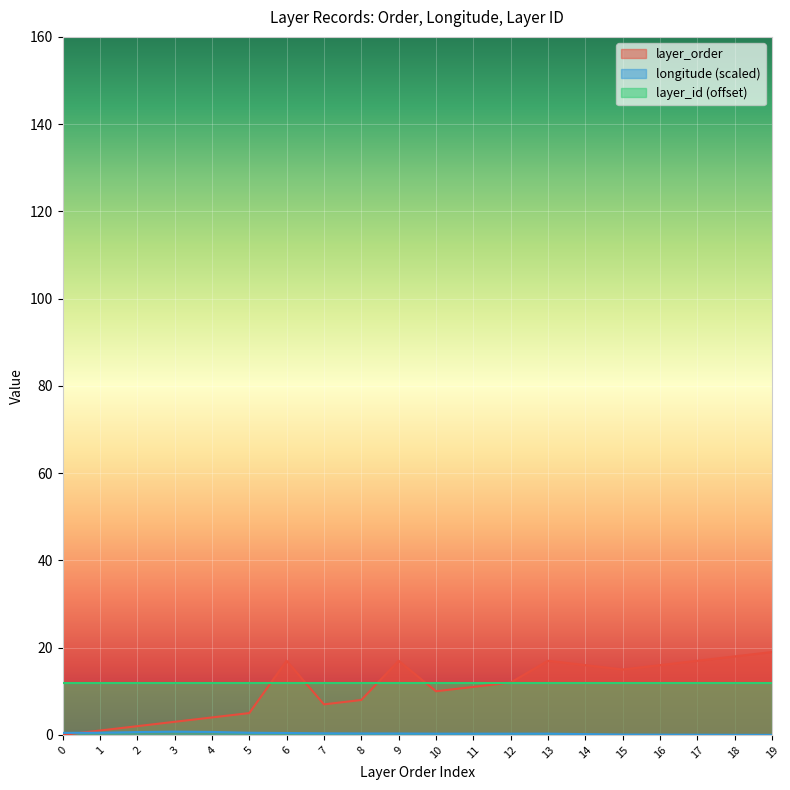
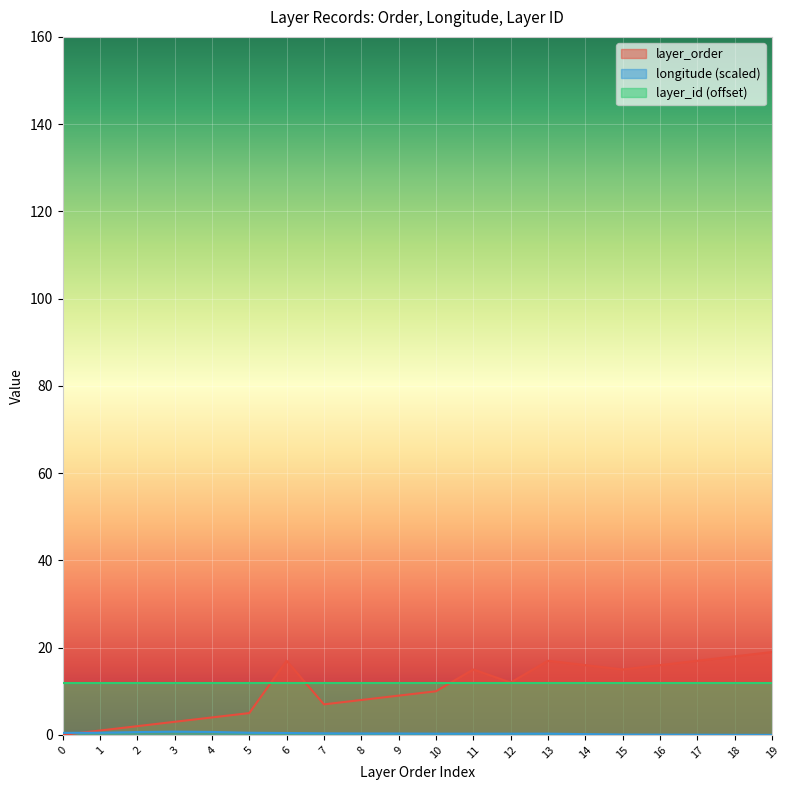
  {
    "layer_order": {
      "2": 2,
      "3": 3,
      "4": 4,
      "5": 5,
      "6": 17,
      "7": 7,
      "8": 8,
-     "9": 17,
+     "9": 9,
      "10": 10,
-     "11": 11,
+     "11": 15,
      "13": 17,
      "14": 16,
      "15": 15,
      "16": 16,
      "17": 17,
      "18": 18,
      "19": 19
    },
    "longitude (scaled)": {
      "2": 1,
      "3": 1,
      "4": 1,
      "5": 0,
      "6": 0,
      "7": 0,
      "8": 0,
      "9": 0,
      "10": 0,
      "11": 0,
      "12": 0,
      "13": 0,
      "14": 0,
      "15": 0,
      "16": 0,
      "17": 0,
      "18": 0,
      "19": 0
    },
    "layer_id (offset)": {
      "0": 12,
      "1": 12,
      "2": 12,
      "3": 12,
      "4": 12,
      "5": 12,
      "6": 12,
      "7": 12,
      "8": 12,
      "9": 12,
      "10": 12,
      "11": 12,
      "13": 12,
      "14": 12,
      "15": 12,
      "16": 12,
      "17": 12,
      "18": 12,
      "19": 12
    }
  }
